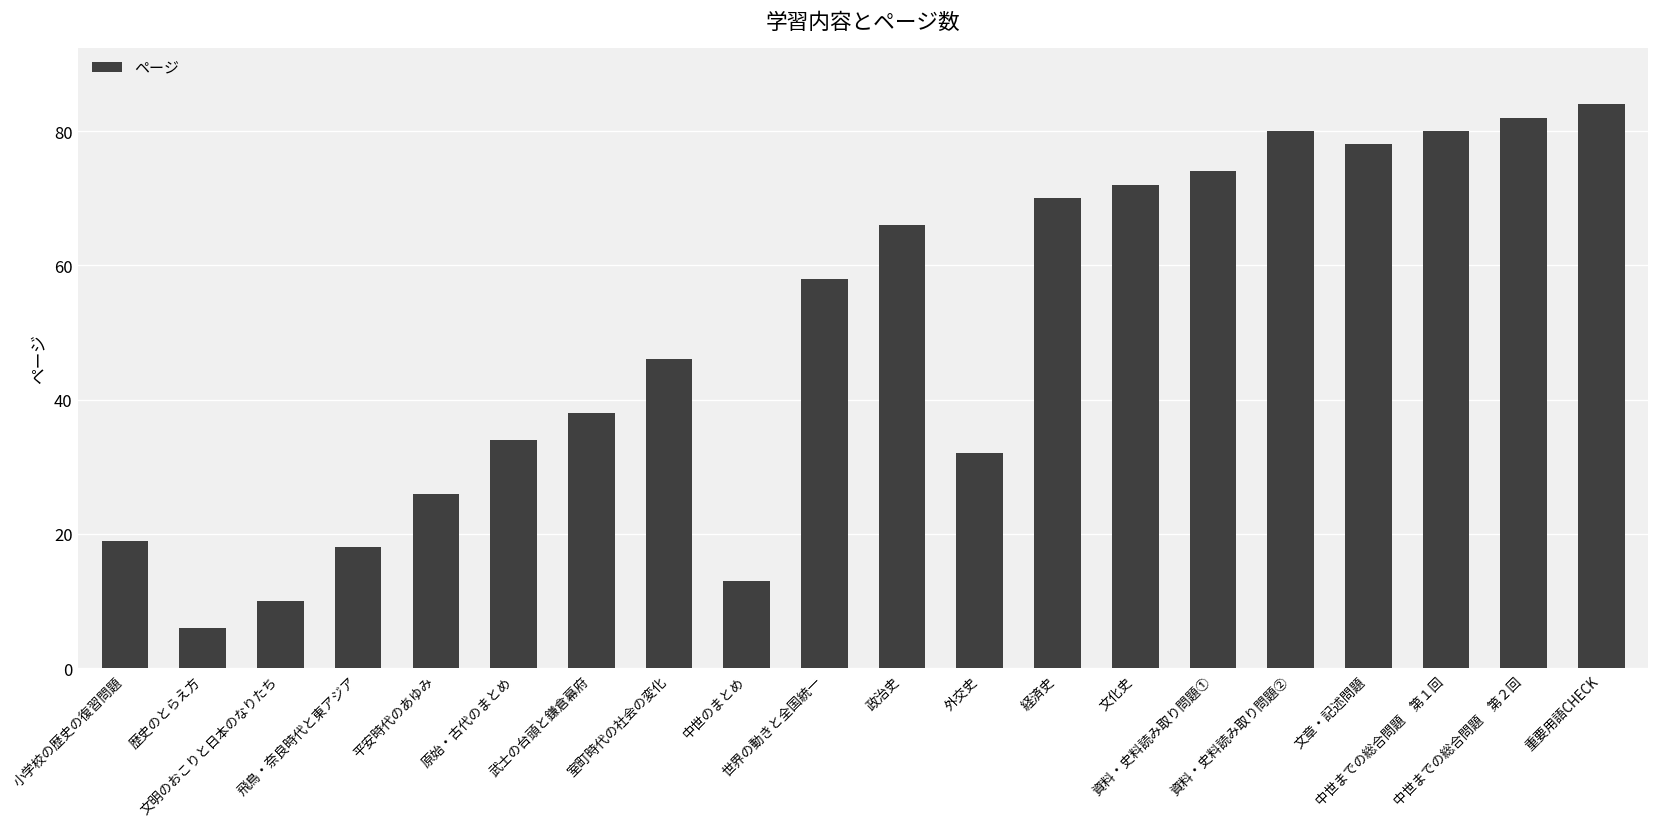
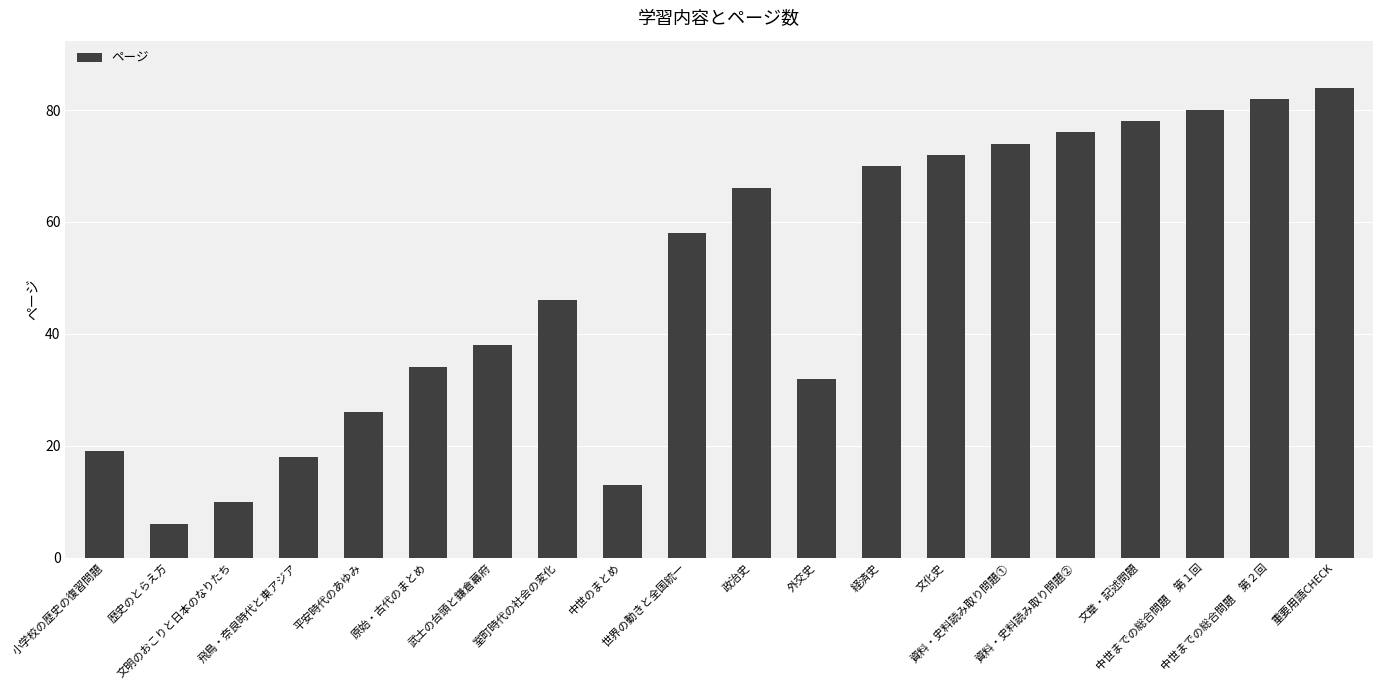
  {
    "小学校の歴史の復習問題": 19,
    "歴史のとらえ方": 6,
    "文明のおこりと日本のなりたち": 10,
    "飛鳥・奈良時代と東アジア": 18,
    "平安時代のあゆみ": 26,
    "原始・古代のまとめ": 34,
    "武士の台頭と鎌倉幕府": 38,
    "室町時代の社会の変化": 46,
    "中世のまとめ": 13,
    "世界の動きと全国統一": 58,
    "政治史": 66,
    "外交史": 32,
    "経済史": 70,
    "文化史": 72,
    "資料・史料読み取り問題①": 74,
-   "資料・史料読み取り問題②": 80,
+   "資料・史料読み取り問題②": 76,
    "文章・記述問題": 78,
    "中世までの総合問題 第１回": 80,
    "中世までの総合問題 第２回": 82,
    "重要用語CHECK": 84
  }
